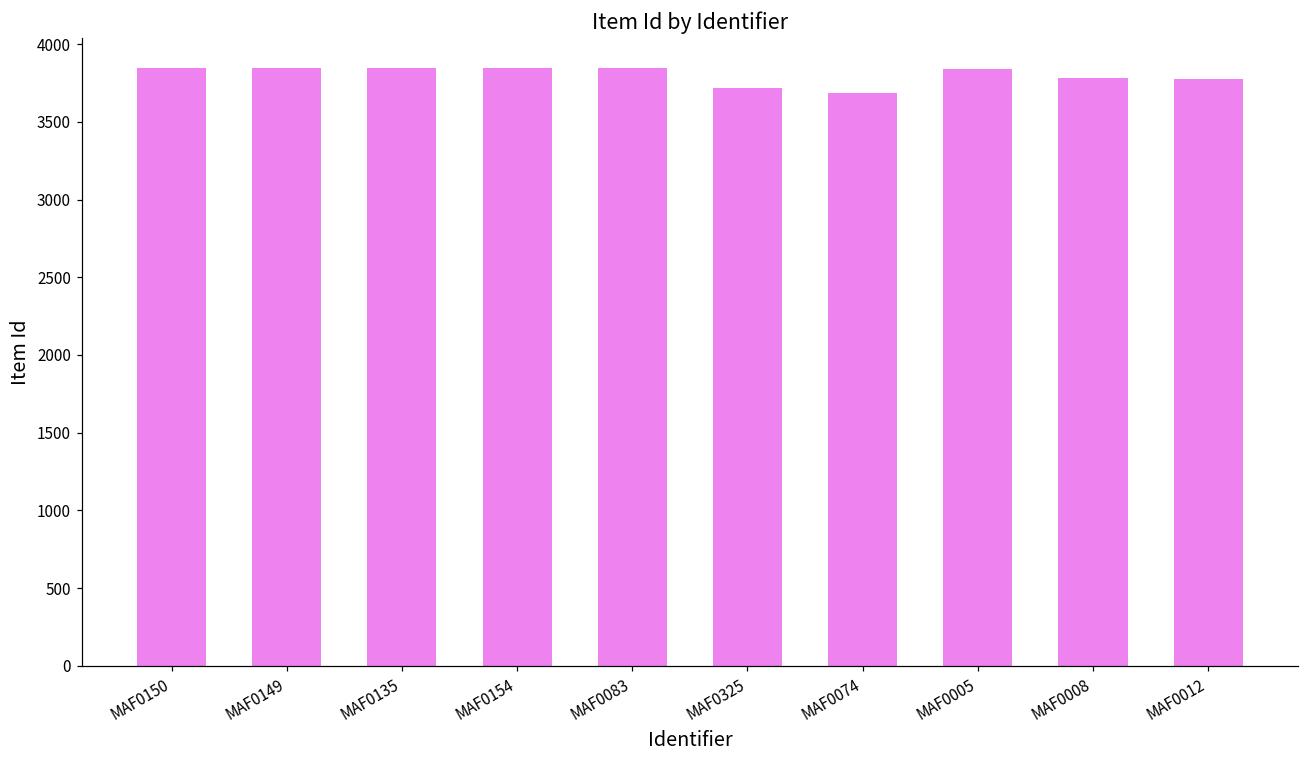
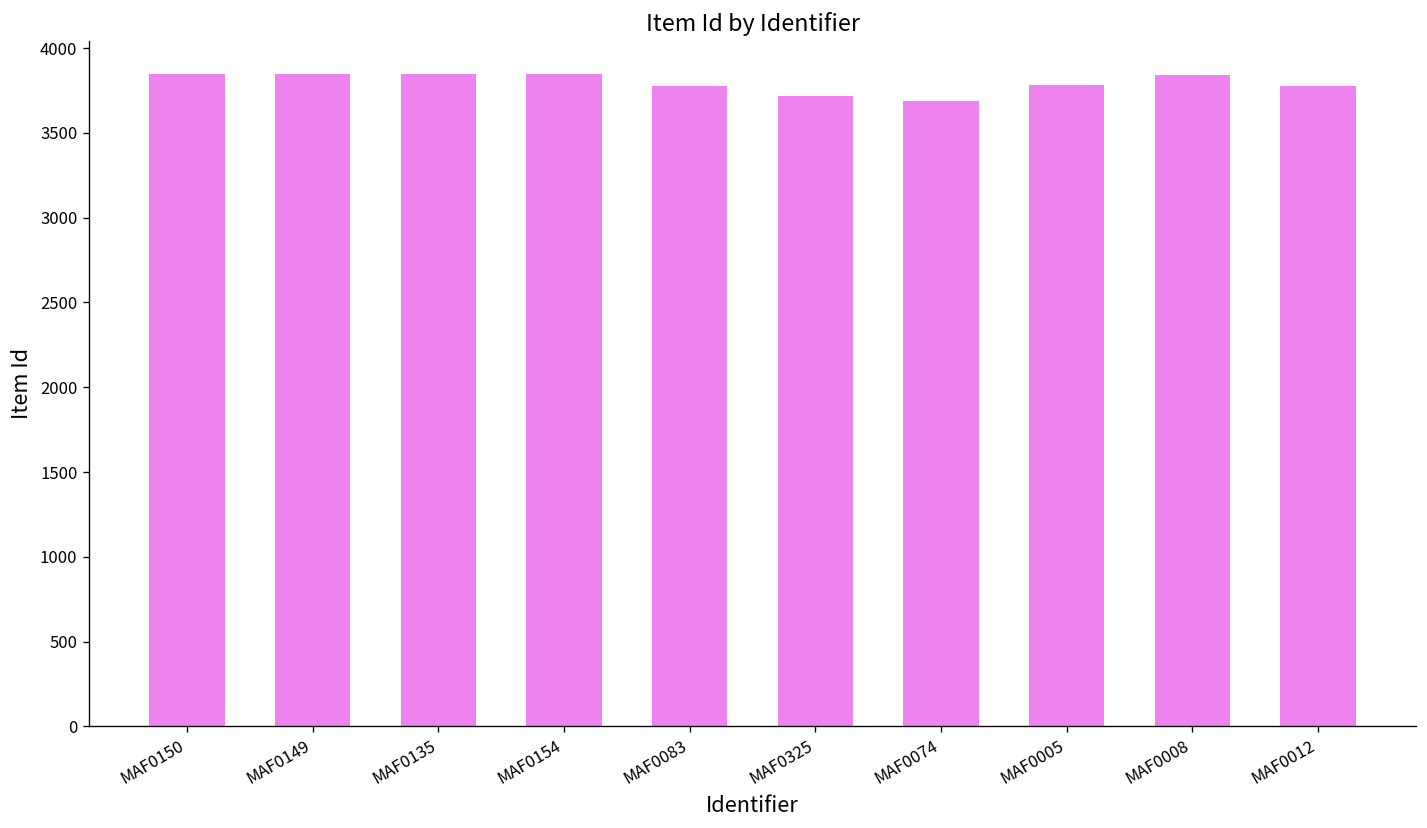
  {
    "MAF0150": 3850,
    "MAF0149": 3850,
    "MAF0135": 3850,
    "MAF0154": 3850,
-   "MAF0083": 3840,
+   "MAF0083": 3780,
    "MAF0325": 3720,
    "MAF0074": 3690,
-   "MAF0005": 3840,
-   "MAF0008": 3780,
+   "MAF0005": 3780,
+   "MAF0008": 3840,
    "MAF0012": 3780
  }
